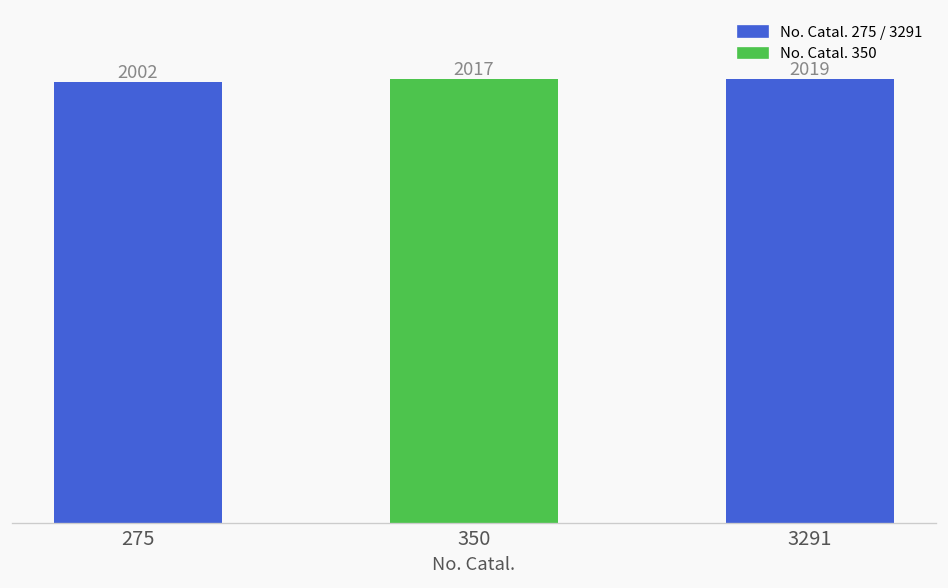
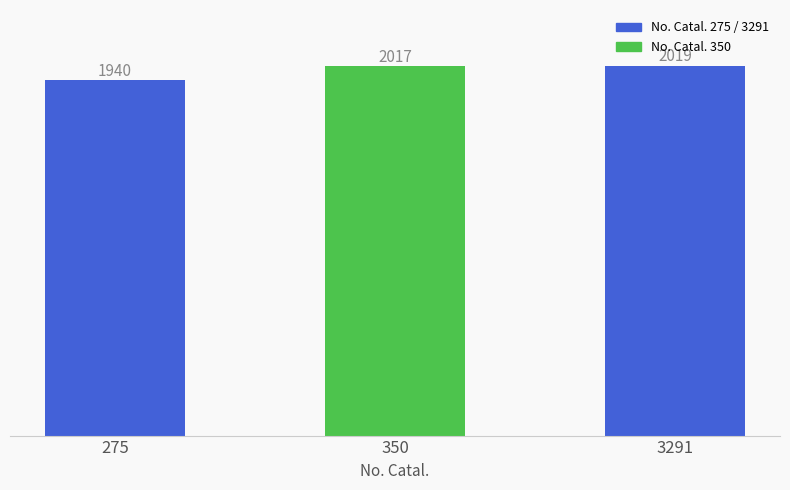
  {
-   "275": 2002,
+   "275": 1940,
    "350": 2017,
    "3291": 2019
  }
